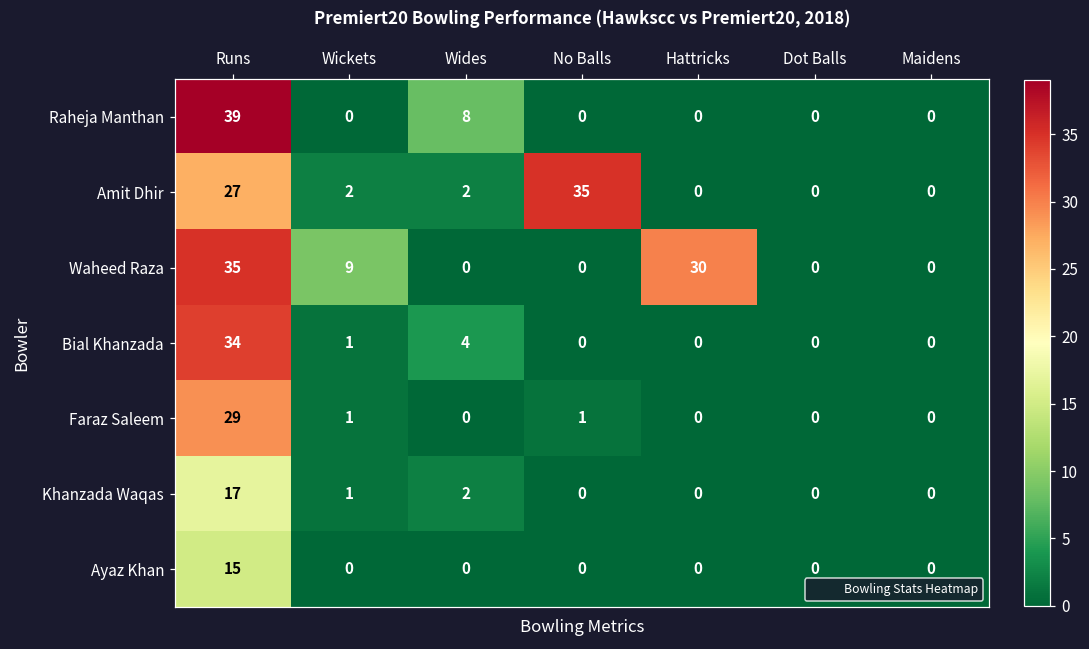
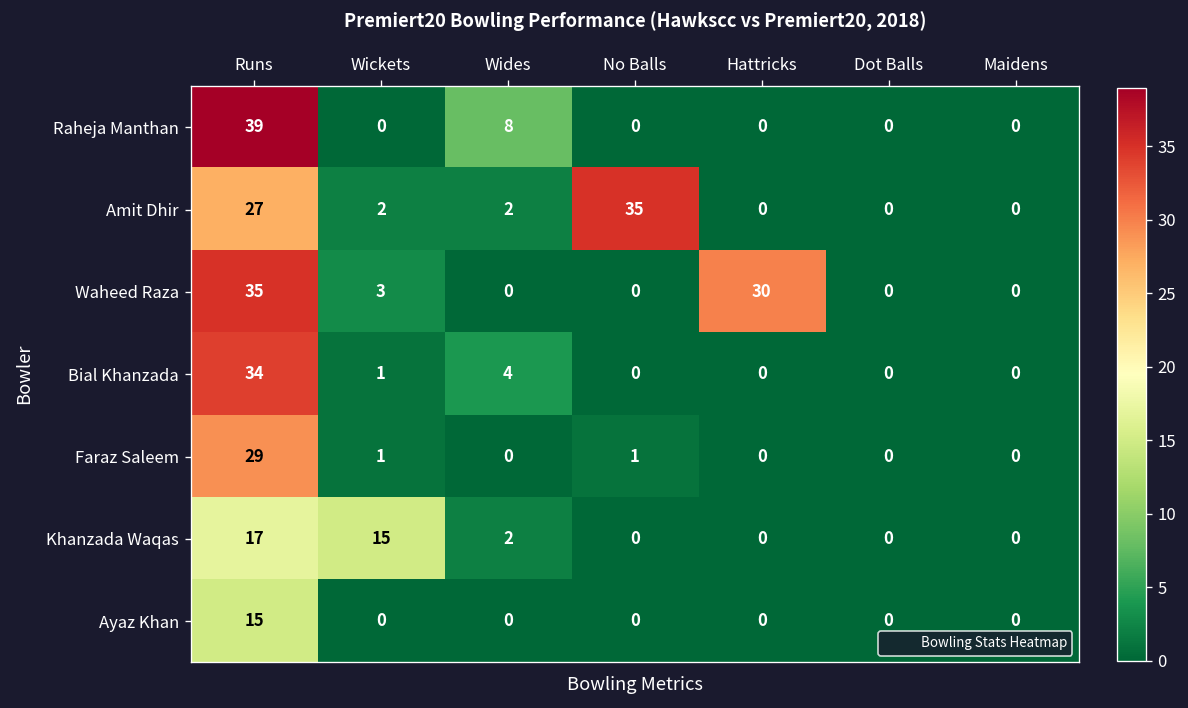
  {
    "Raheja Manthan": {
      "Runs": 39,
      "Wickets": 0,
      "Wides": 8,
      "No Balls": 0,
      "Hattricks": 0,
      "Dot Balls": 0,
      "Maidens": 0
    },
    "Amit Dhir": {
      "Runs": 27,
      "Wickets": 2,
      "Wides": 2,
      "No Balls": 35,
      "Hattricks": 0,
      "Dot Balls": 0,
      "Maidens": 0
    },
    "Waheed Raza": {
      "Runs": 35,
-     "Wickets": 9,
+     "Wickets": 3,
      "Wides": 0,
      "No Balls": 0,
      "Hattricks": 30,
      "Dot Balls": 0,
      "Maidens": 0
    },
    "Bial Khanzada": {
      "Runs": 34,
      "Wickets": 1,
      "Wides": 4,
      "No Balls": 0,
      "Hattricks": 0,
      "Dot Balls": 0,
      "Maidens": 0
    },
    "Faraz Saleem": {
      "Runs": 29,
      "Wickets": 1,
      "Wides": 0,
      "No Balls": 1,
      "Hattricks": 0,
      "Dot Balls": 0,
      "Maidens": 0
    },
    "Khanzada Waqas": {
      "Runs": 17,
-     "Wickets": 1,
+     "Wickets": 15,
      "Wides": 2,
      "No Balls": 0,
      "Hattricks": 0,
      "Dot Balls": 0,
      "Maidens": 0
    },
    "Ayaz Khan": {
      "Runs": 15,
      "Wickets": 0,
      "Wides": 0,
      "No Balls": 0,
      "Hattricks": 0,
      "Dot Balls": 0,
      "Maidens": 0
    }
  }
